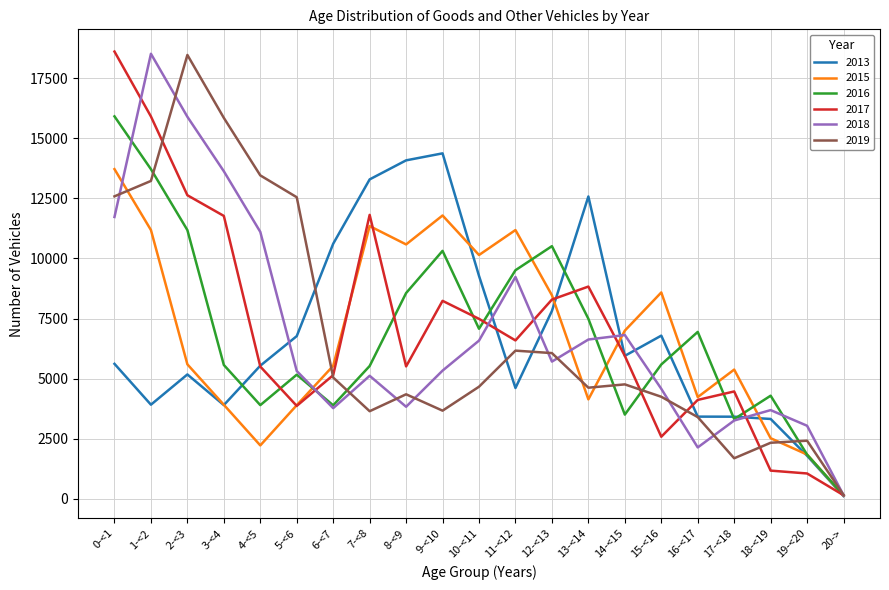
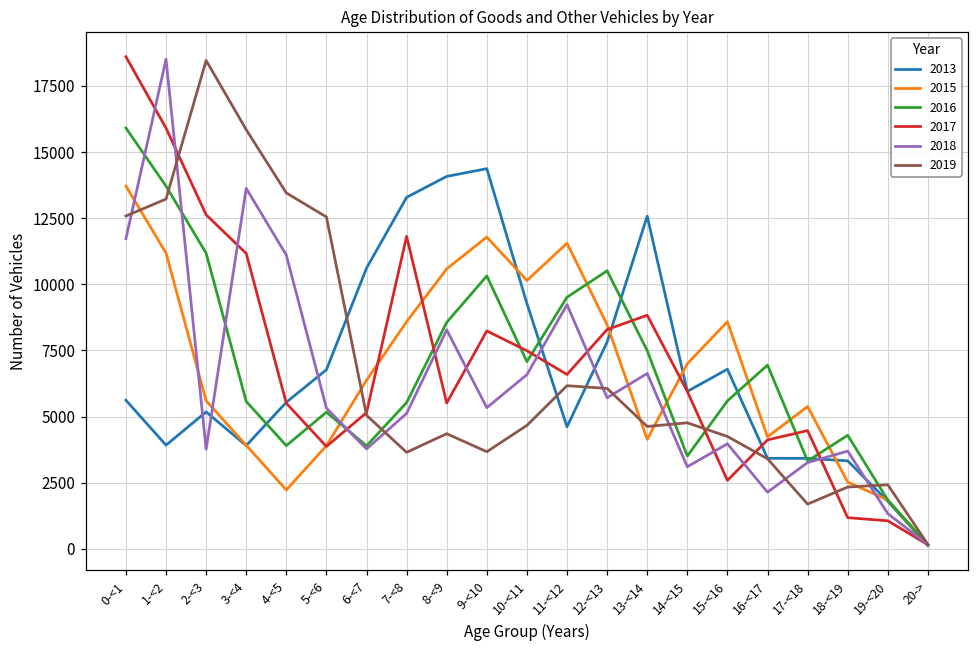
  {
    "2013": {
      "0-<1": 5600,
      "1-<2": 3900,
      "2-<3": 5200,
      "5-<6": 6800,
      "6-<7": 10600,
      "7-<8": 13300,
      "8-<9": 14100,
      "9-<10": 14400,
      "10-<11": 9300,
      "11-<12": 4600,
      "12-<13": 7800,
      "13-<14": 12600,
      "15-<16": 6800,
      "18-<19": 3300
    },
    "2015": {
      "0-<1": 13700,
      "1-<2": 11200,
      "2-<3": 5600,
      "4-<5": 2200,
-     "6-<7": 5500,
-     "7-<8": 11300,
+     "6-<7": 6400,
+     "7-<8": 8600,
      "8-<9": 10600,
      "9-<10": 11800,
      "10-<11": 10100,
-     "11-<12": 11200,
+     "11-<12": 11600,
      "12-<13": 8500,
      "13-<14": 4100,
      "14-<15": 7000,
      "15-<16": 8600,
      "16-<17": 4200,
      "17-<18": 5400,
      "18-<19": 2500
    },
    "2016": {
      "0-<1": 15900,
      "1-<2": 13700,
      "2-<3": 11200,
      "3-<4": 5600,
      "4-<5": 3900,
      "5-<6": 5200,
      "6-<7": 3900,
      "7-<8": 5500,
      "8-<9": 8600,
      "9-<10": 10300,
      "10-<11": 7100,
      "11-<12": 9500,
      "12-<13": 10500,
      "13-<14": 7500,
      "14-<15": 3500,
      "15-<16": 5600,
      "16-<17": 6900,
      "18-<19": 4300
    },
    "2017": {
      "0-<1": 18600,
      "1-<2": 15900,
      "2-<3": 12600,
-     "3-<4": 11800,
+     "3-<4": 11200,
      "7-<8": 11800,
      "8-<9": 5500,
      "9-<10": 8200,
      "10-<11": 7500,
      "11-<12": 6600,
      "12-<13": 8300,
      "13-<14": 8800,
      "15-<16": 2600,
      "16-<17": 4100,
      "17-<18": 4500,
      "18-<19": 1200,
      "19-<20": 1100
    },
    "2018": {
      "0-<1": 11700,
      "1-<2": 18500,
-     "2-<3": 15900,
+     "2-<3": 3800,
      "3-<4": 13600,
      "4-<5": 11100,
      "5-<6": 5300,
      "6-<7": 3800,
      "7-<8": 5100,
-     "8-<9": 3800,
+     "8-<9": 8300,
      "9-<10": 5300,
      "10-<11": 6600,
      "11-<12": 9200,
      "12-<13": 5700,
      "13-<14": 6600,
-     "14-<15": 6800,
-     "15-<16": 4600,
+     "14-<15": 3100,
+     "15-<16": 4000,
      "16-<17": 2100,
      "18-<19": 3700,
-     "19-<20": 3000
+     "19-<20": 1300
    },
    "2019": {
      "0-<1": 12600,
      "1-<2": 13200,
      "2-<3": 18500,
      "3-<4": 15800,
      "4-<5": 13500,
      "5-<6": 12500,
      "7-<8": 3600,
      "8-<9": 4400,
      "9-<10": 3700,
      "10-<11": 4700,
      "11-<12": 6200,
      "12-<13": 6100,
      "13-<14": 4600,
      "14-<15": 4800,
      "15-<16": 4200,
      "17-<18": 1700,
      "18-<19": 2300,
      "19-<20": 2400
    }
  }
